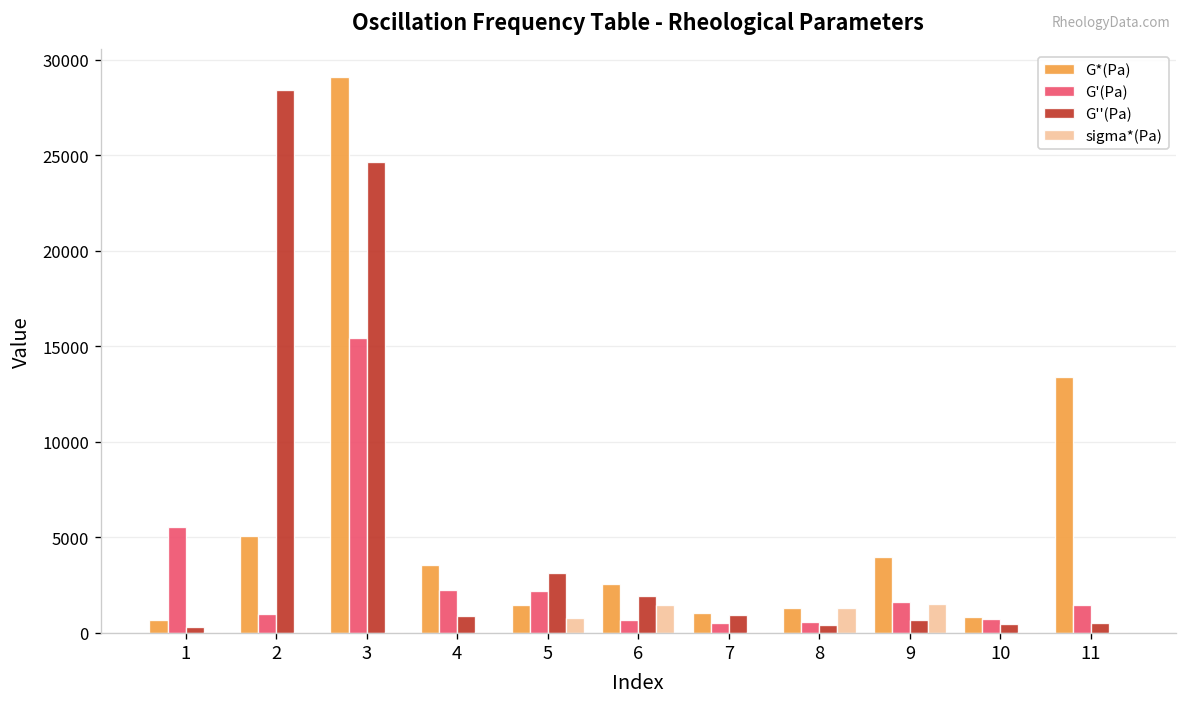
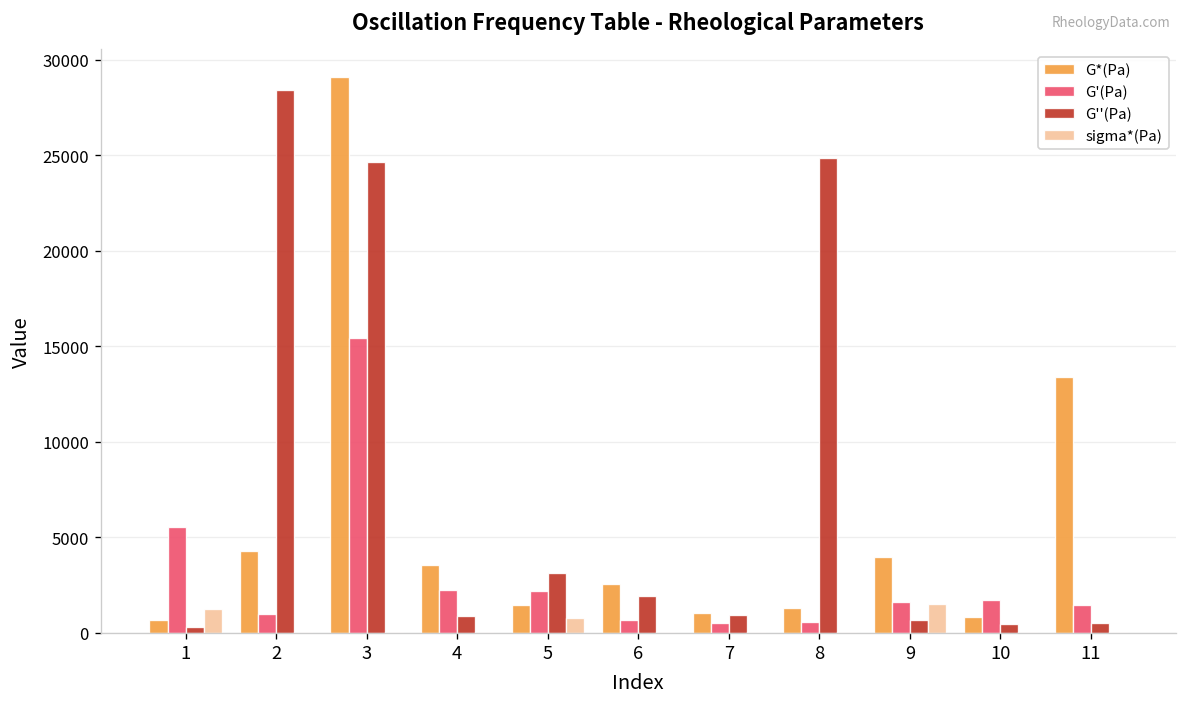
  {
    "G*(Pa)": {
      "1": 600,
-     "2": 5000,
+     "2": 4300,
      "3": 29100,
      "4": 3500,
      "5": 1500,
      "6": 2500,
      "7": 1000,
      "8": 1300,
      "9": 4000,
      "10": 800,
      "11": 13400
    },
    "G'(Pa)": {
      "1": 5500,
      "2": 1000,
      "3": 15500,
      "4": 2200,
      "5": 2200,
      "6": 600,
      "7": 500,
      "8": 600,
      "9": 1600,
-     "10": 700,
+     "10": 1700,
      "11": 1400
    },
    "G''(Pa)": {
      "1": 300,
      "2": 28400,
      "3": 24700,
      "4": 900,
      "5": 3100,
      "6": 1900,
      "7": 900,
-     "8": 400,
+     "8": 24900,
      "9": 700,
      "10": 400,
      "11": 500
    },
    "sigma*(Pa)": {
-     "1": 0,
+     "1": 1200,
      "5": 800,
-     "6": 1400,
-     "8": 1300,
+     "6": 0,
+     "8": 0,
      "9": 1500
    }
  }
